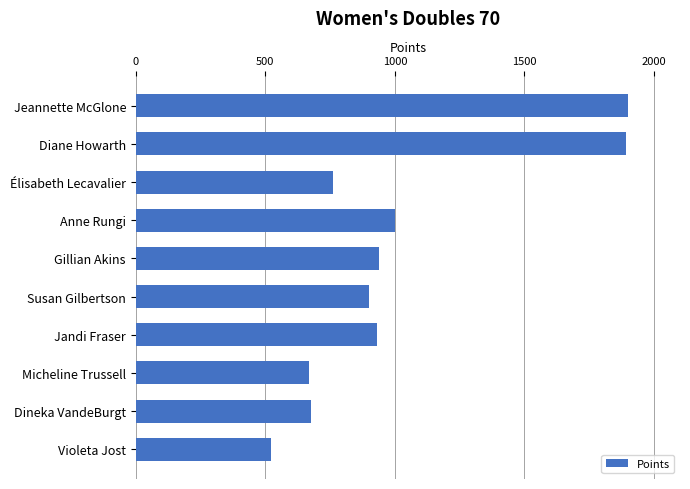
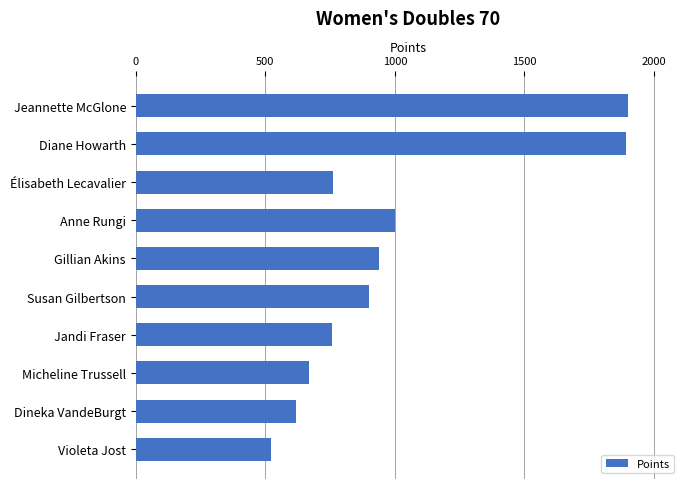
  {
    "Jeannette McGlone": 1900,
    "Diane Howarth": 1890,
    "Élisabeth Lecavalier": 760,
    "Anne Rungi": 1000,
    "Gillian Akins": 940,
    "Susan Gilbertson": 900,
-   "Jandi Fraser": 930,
+   "Jandi Fraser": 760,
    "Micheline Trussell": 670,
-   "Dineka VandeBurgt": 680,
+   "Dineka VandeBurgt": 620,
    "Violeta Jost": 520
  }
